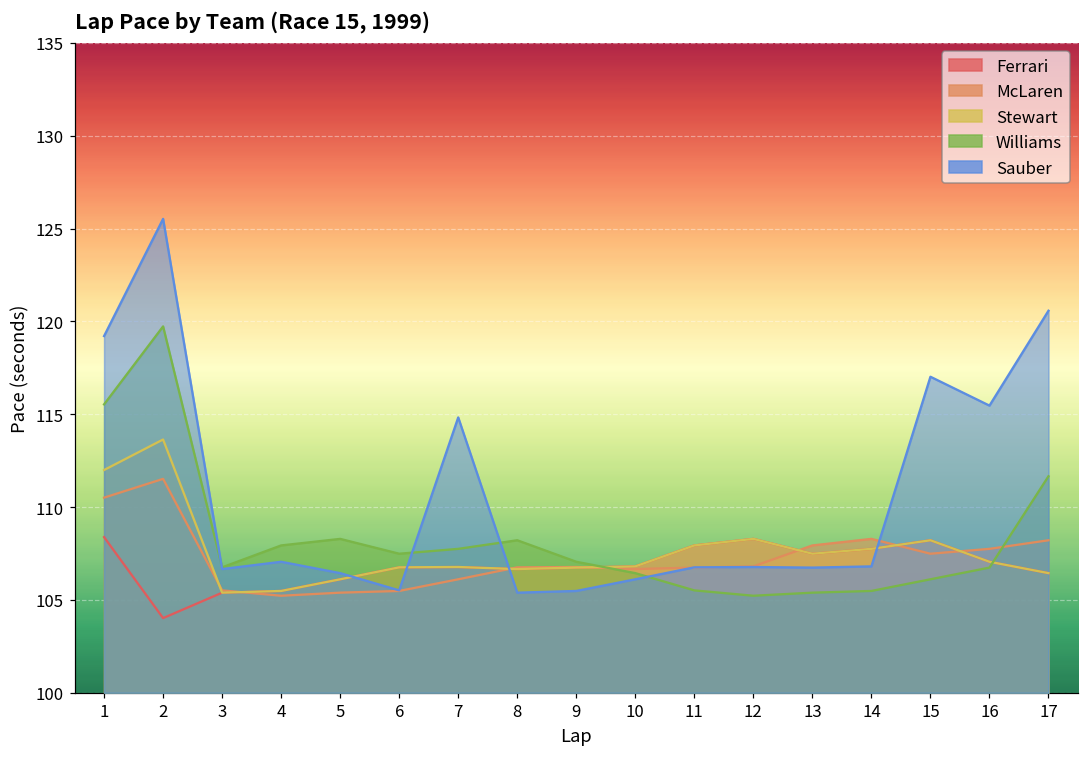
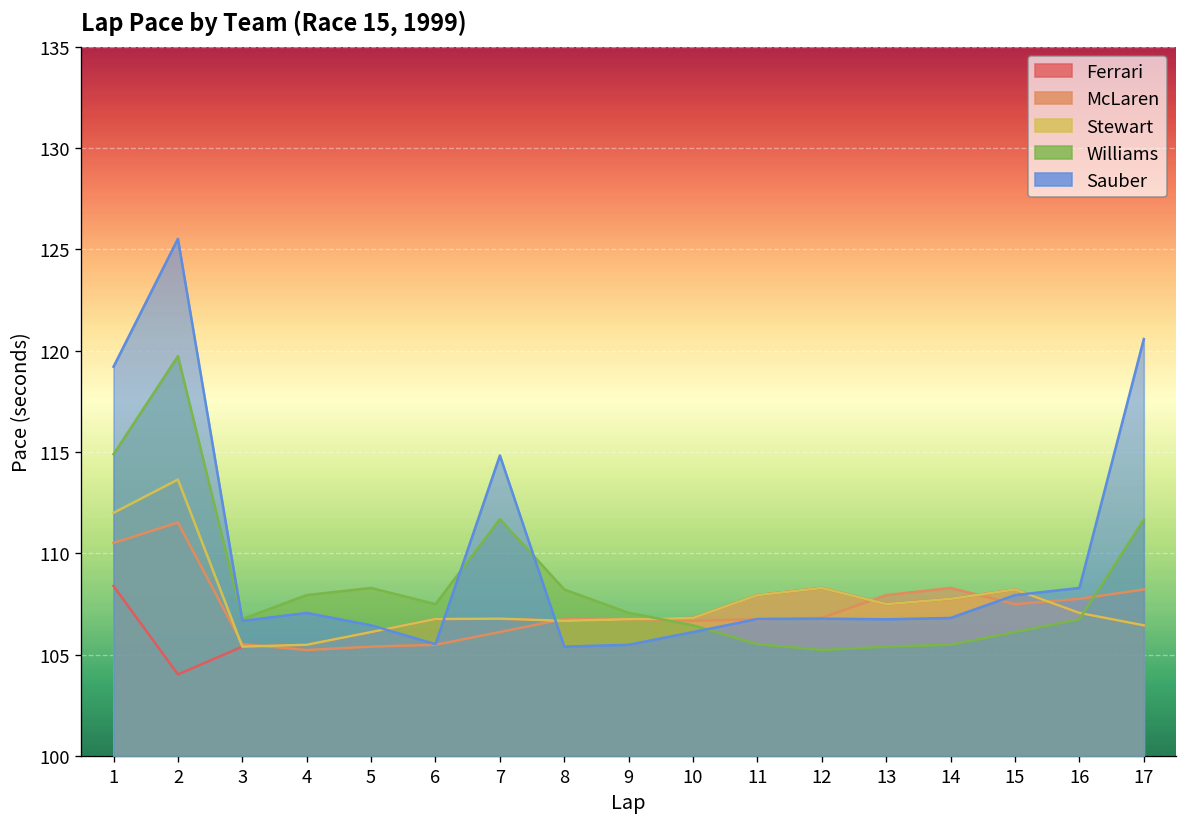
  {
    "Williams": {
-     "1": 115.5,
+     "1": 114.9,
      "2": 119.7,
      "4": 107.9,
      "5": 108.3,
      "6": 107.5,
-     "7": 107.8,
+     "7": 111.7,
      "8": 108.2,
      "9": 107.1,
      "10": 106.4,
      "11": 105.5,
      "12": 105.2,
      "13": 105.4,
      "14": 105.5,
      "15": 106.1,
      "16": 106.7,
      "17": 111.7
    },
    "Sauber": {
      "1": 119.2,
      "2": 125.5,
      "4": 107.1,
      "5": 106.4,
      "7": 114.8,
      "8": 105.4,
      "9": 105.5,
      "10": 106.1,
      "13": 106.7,
      "14": 106.8,
-     "15": 117.0,
-     "16": 115.5,
+     "15": 107.9,
+     "16": 108.3,
      "17": 120.6
    }
  }
